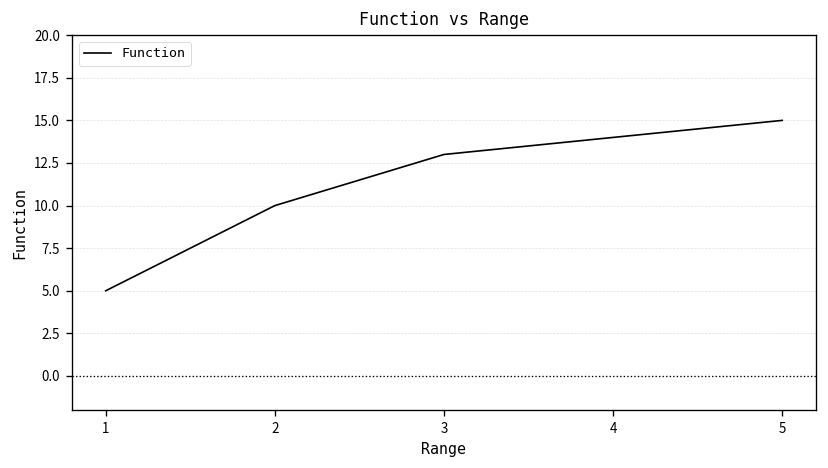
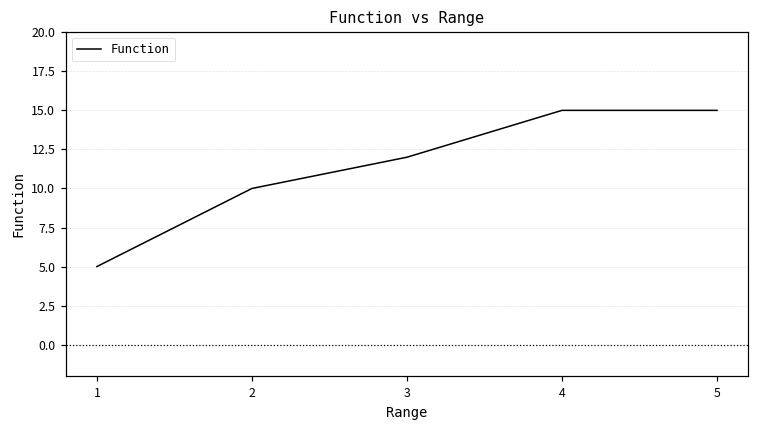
  {
    "1": 5,
    "2": 10,
-   "3": 13,
-   "4": 14,
+   "3": 12,
+   "4": 15,
    "5": 15
  }
